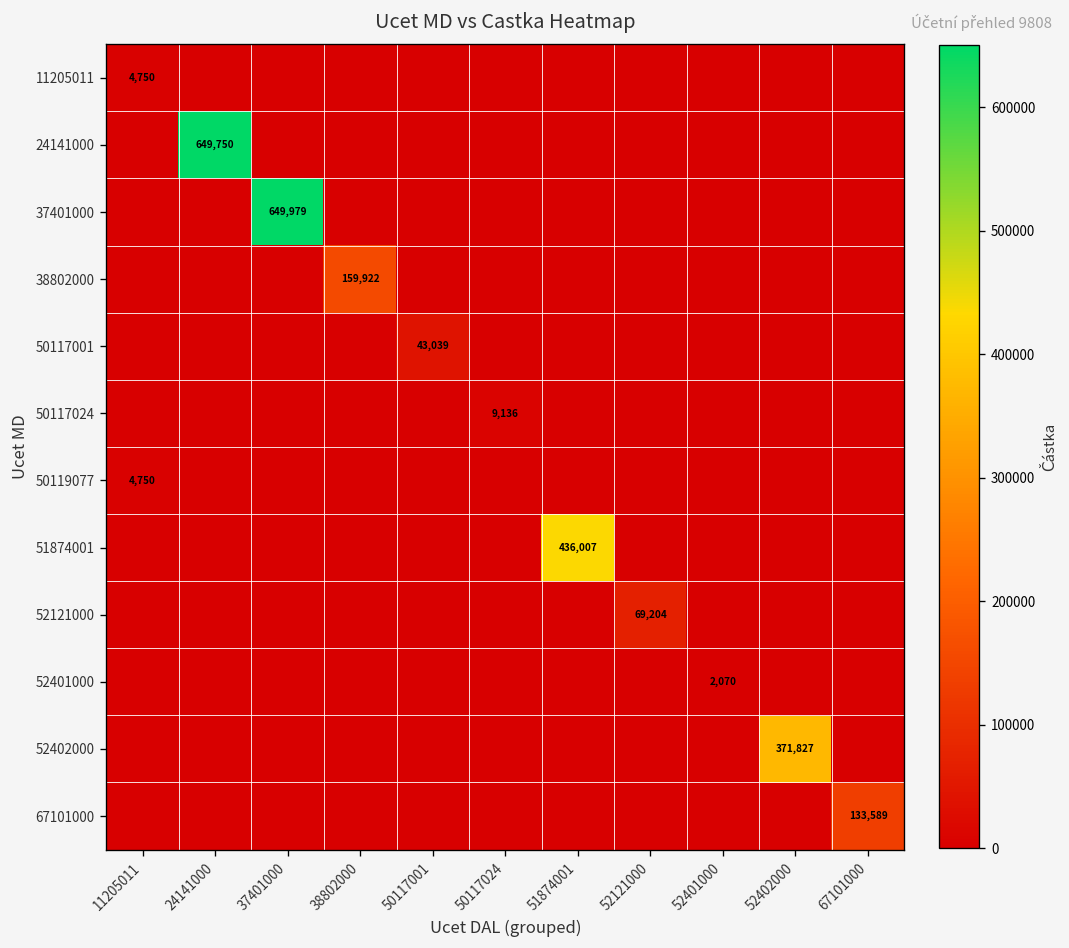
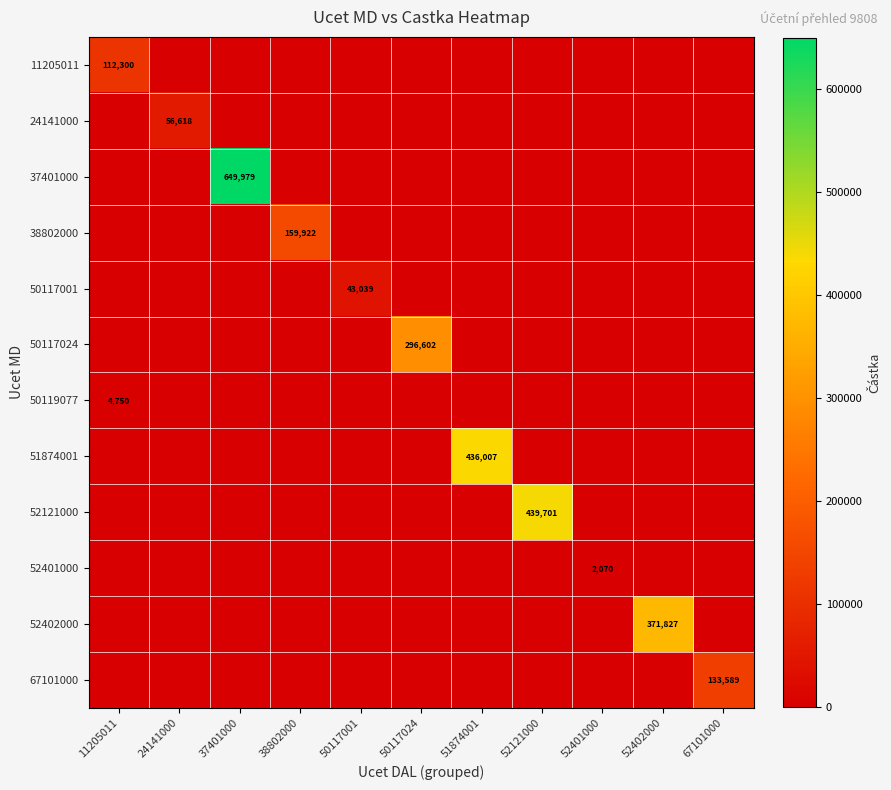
  {
    "11205011": {
-     "11205011": "4,750"
+     "11205011": "112,300"
    },
    "24141000": {
-     "24141000": "649,750"
+     "24141000": "56,618"
    },
    "37401000": {
      "37401000": "649,979"
    },
    "38802000": {
      "38802000": "159,922"
    },
    "50117001": {
      "50117001": "43,039"
    },
    "50117024": {
-     "50117024": "9,136"
+     "50117024": "296,602"
    },
    "50119077": {
      "11205011": "4,750"
    },
    "51874001": {
      "51874001": "436,007"
    },
    "52121000": {
-     "52121000": "69,204"
+     "52121000": "439,701"
    },
    "52401000": {
      "52401000": "2,070"
    },
    "52402000": {
      "52402000": "371,827"
    },
    "67101000": {
      "67101000": "133,589"
    }
  }
